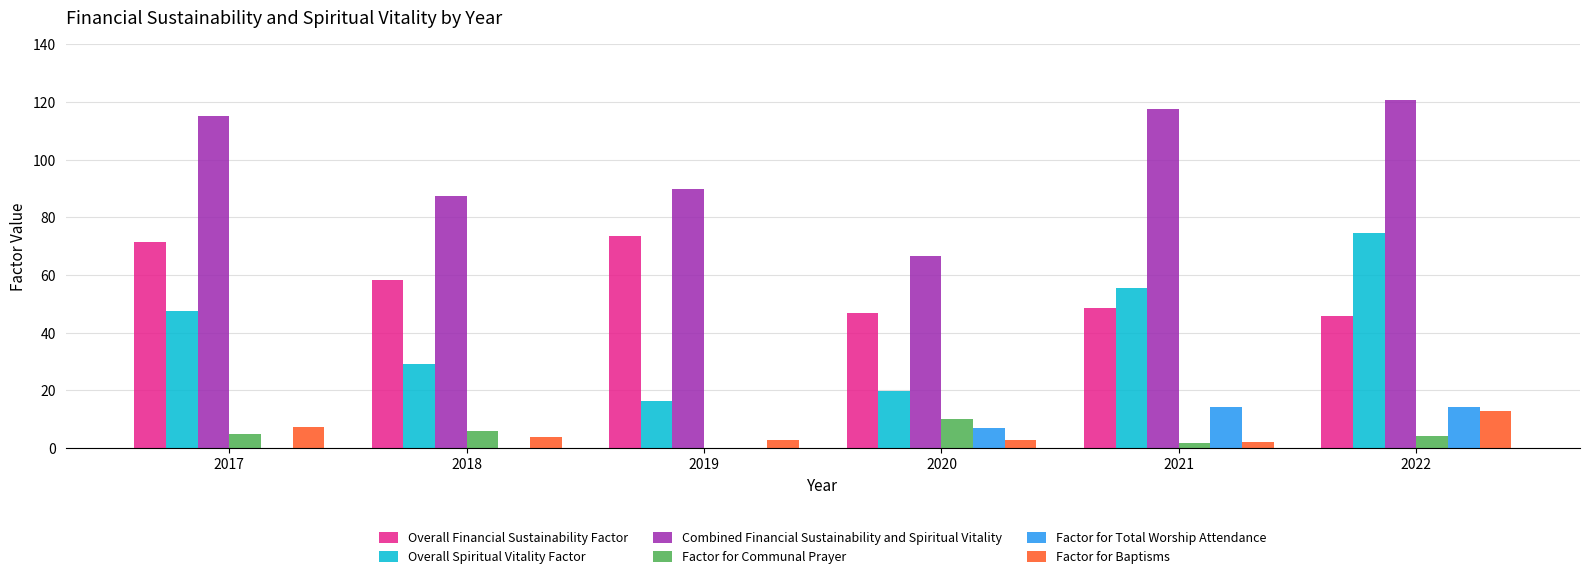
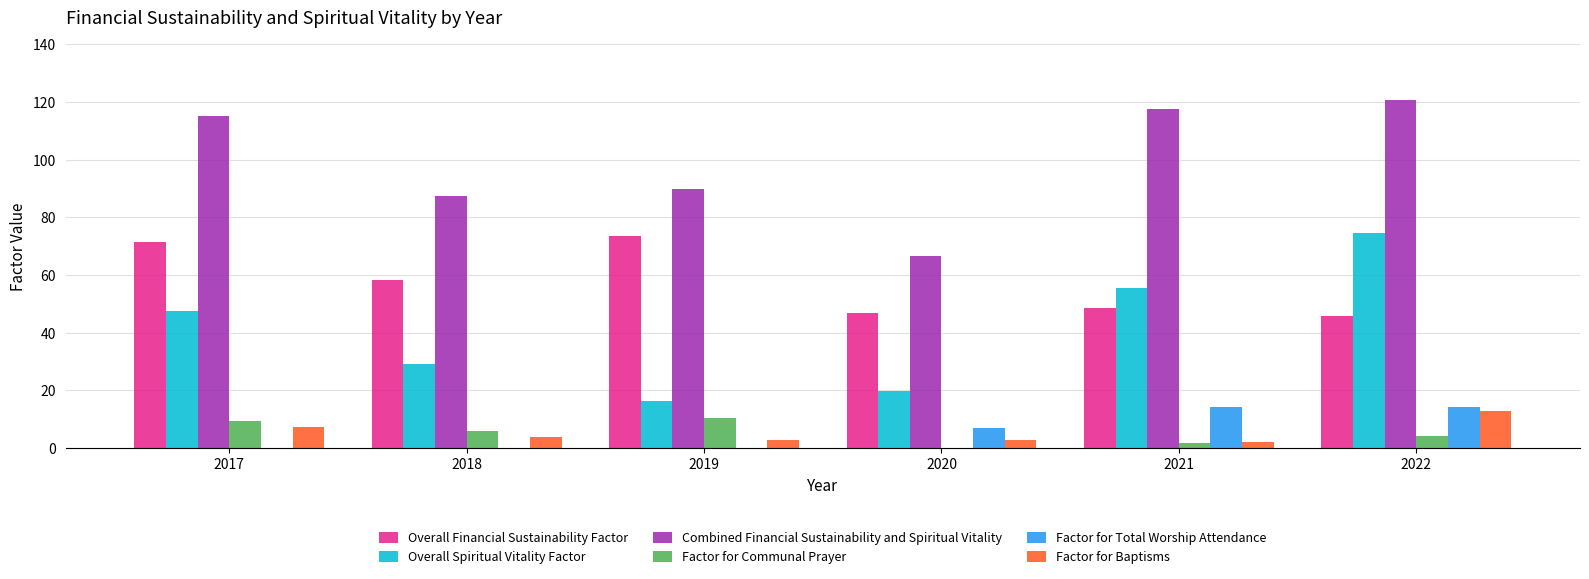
  {
    "Overall Financial Sustainability Factor": {
      "2017": 71,
      "2018": 58,
      "2019": 74,
      "2020": 47,
      "2021": 48,
      "2022": 46
    },
    "Combined Financial Sustainability and Spiritual Vitality": {
      "2017": 115,
      "2018": 87,
      "2019": 90,
      "2020": 67,
      "2021": 117,
      "2022": 121
    },
    "Factor for Communal Prayer": {
-     "2017": 5,
+     "2017": 9,
      "2018": 6,
-     "2019": 0,
-     "2020": 10,
+     "2019": 10,
+     "2020": 0,
      "2021": 2,
      "2022": 4
    },
    "Factor for Baptisms": {
      "2017": 7,
      "2018": 4,
      "2019": 3,
      "2020": 3,
      "2021": 2,
      "2022": 13
    }
  }
